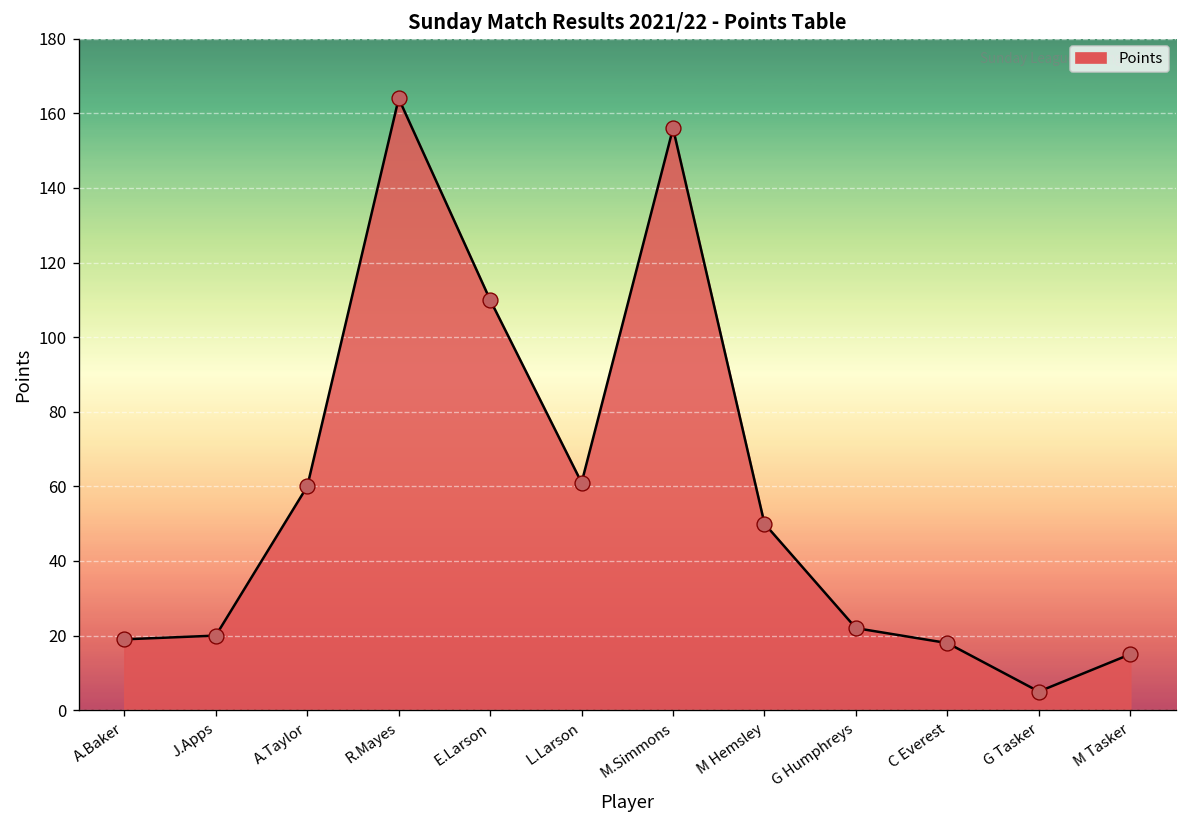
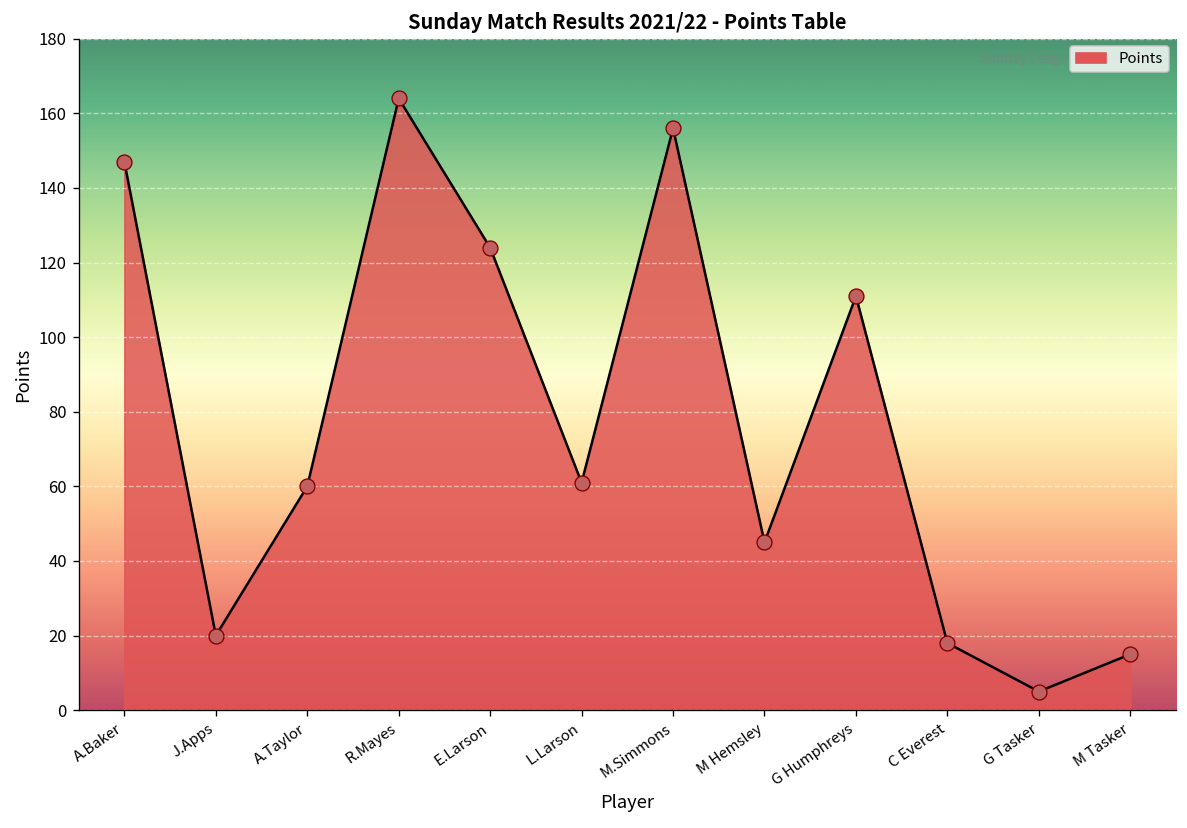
  {
-   "A.Baker": 19,
+   "A.Baker": 147,
    "J.Apps": 20,
    "A.Taylor": 60,
    "R.Mayes": 164,
-   "E.Larson": 110,
+   "E.Larson": 124,
    "L.Larson": 61,
    "M.Simmons": 156,
-   "M Hemsley": 50,
-   "G Humphreys": 22,
+   "M Hemsley": 45,
+   "G Humphreys": 111,
    "C Everest": 18,
    "G Tasker": 5,
    "M Tasker": 15
  }
